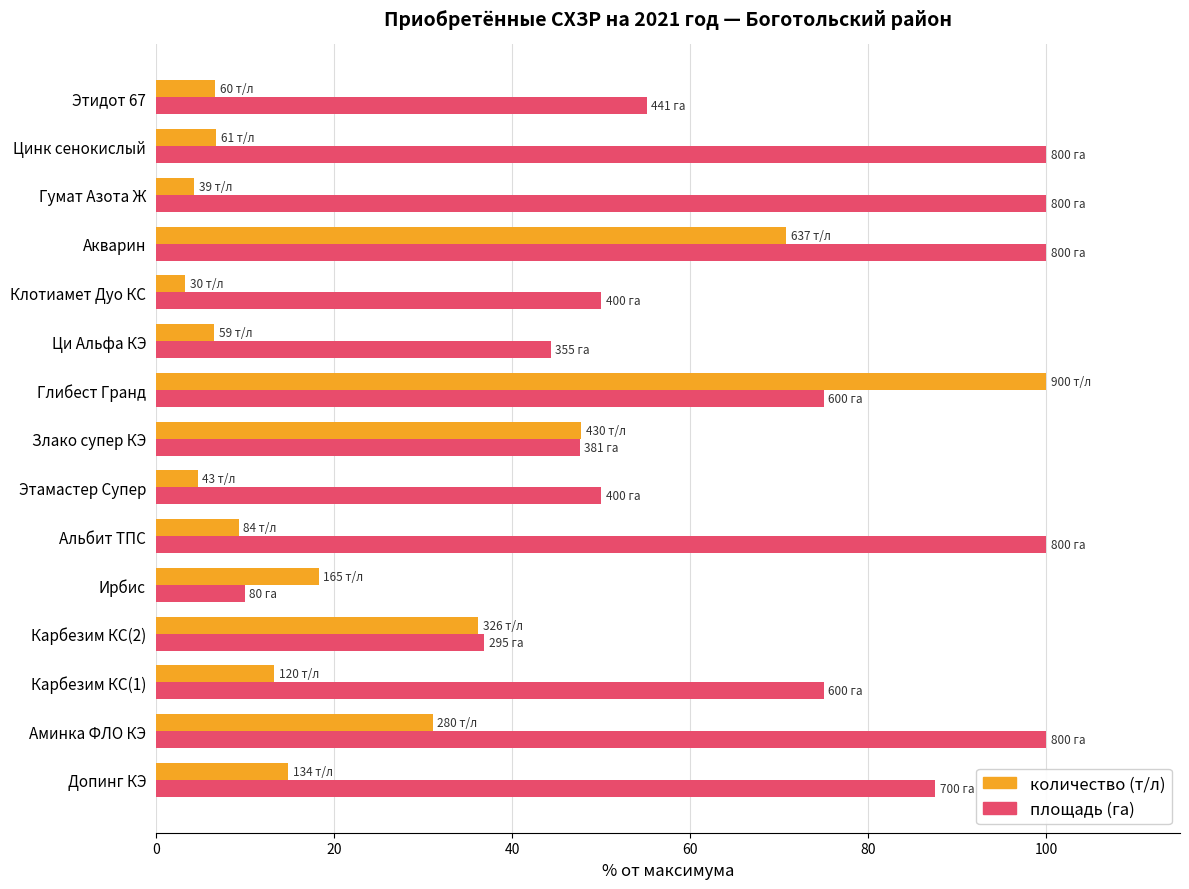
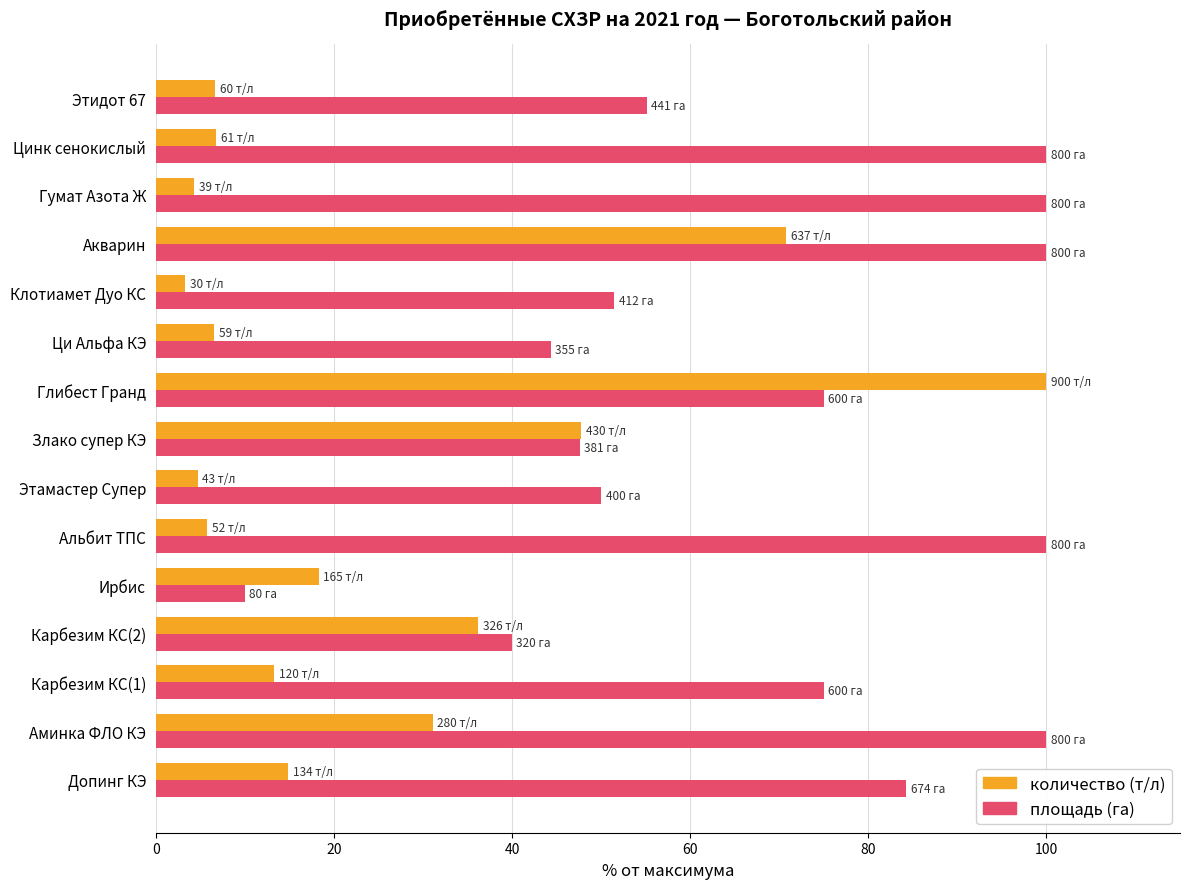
  {
    "количество (т/л)": {
-     "Альбит ТПС": 84
+     "Альбит ТПС": 52
    },
    "площадь (га)": {
-     "Клотиамет Дуо КС": 400,
-     "Карбезим КС(2)": 295,
-     "Допинг КЭ": 700
+     "Клотиамет Дуо КС": 412,
+     "Карбезим КС(2)": 320,
+     "Допинг КЭ": 674
    }
  }
